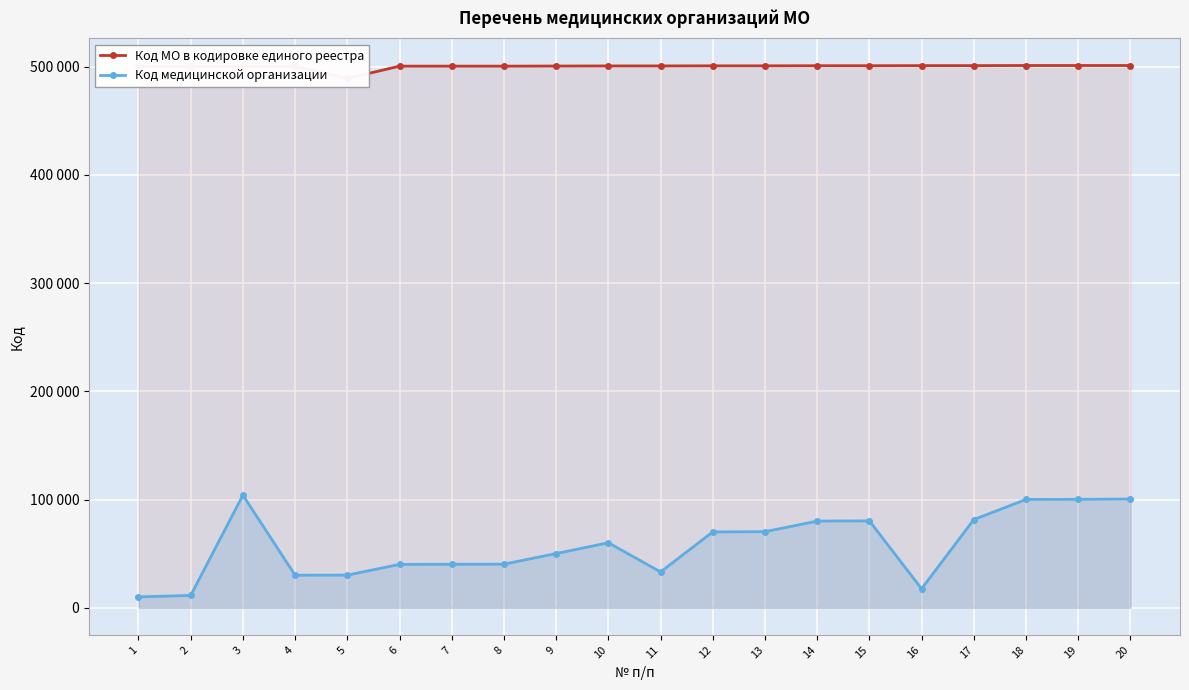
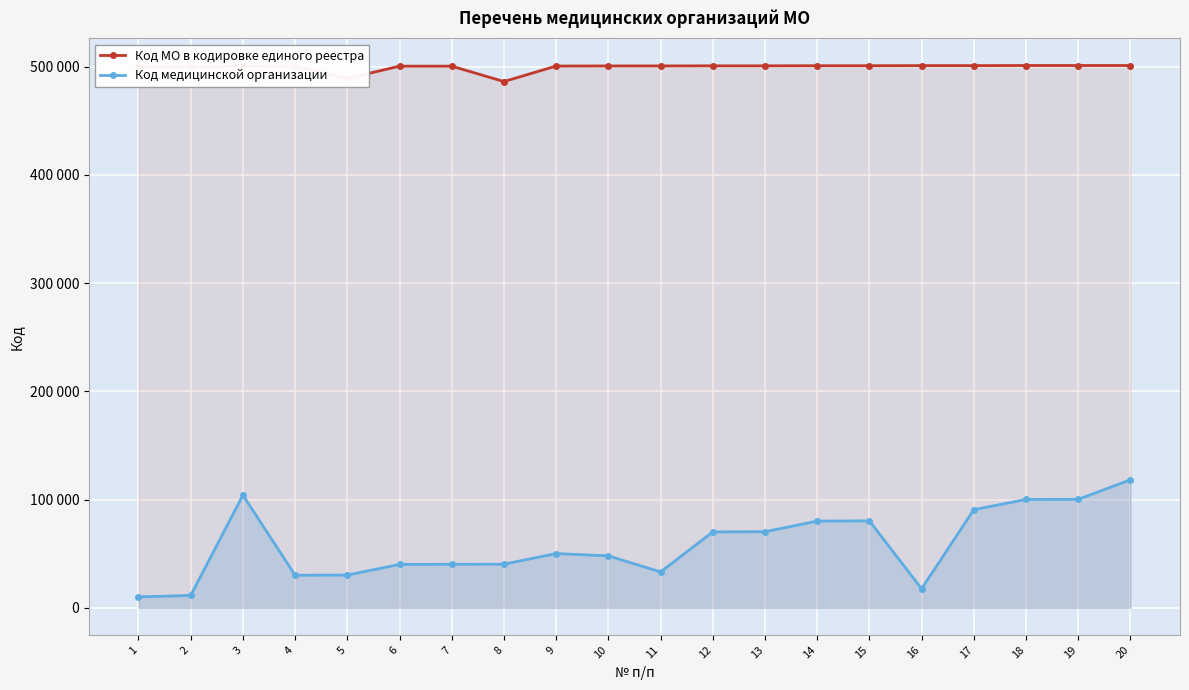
  {
    "Код МО в кодировке единого реестра": {
      "6": 500000,
      "7": 500000,
-     "8": 500000,
+     "8": 486000,
      "9": 501000,
      "10": 501000,
      "11": 501000,
      "12": 501000,
      "13": 501000,
      "14": 501000,
      "15": 501000,
      "16": 501000,
      "17": 501000,
      "18": 501000,
      "19": 501000,
      "20": 501000
    },
    "Код медицинской организации": {
      "1": 10000,
      "2": 11000,
      "3": 104000,
      "4": 30000,
      "5": 30000,
      "6": 40000,
      "7": 40000,
      "8": 40000,
      "9": 50000,
-     "10": 60000,
+     "10": 48000,
      "11": 33000,
      "12": 70000,
      "13": 70000,
      "14": 80000,
      "15": 80000,
      "16": 18000,
-     "17": 81000,
+     "17": 91000,
      "18": 100000,
      "19": 100000,
-     "20": 101000
+     "20": 118000
    }
  }
